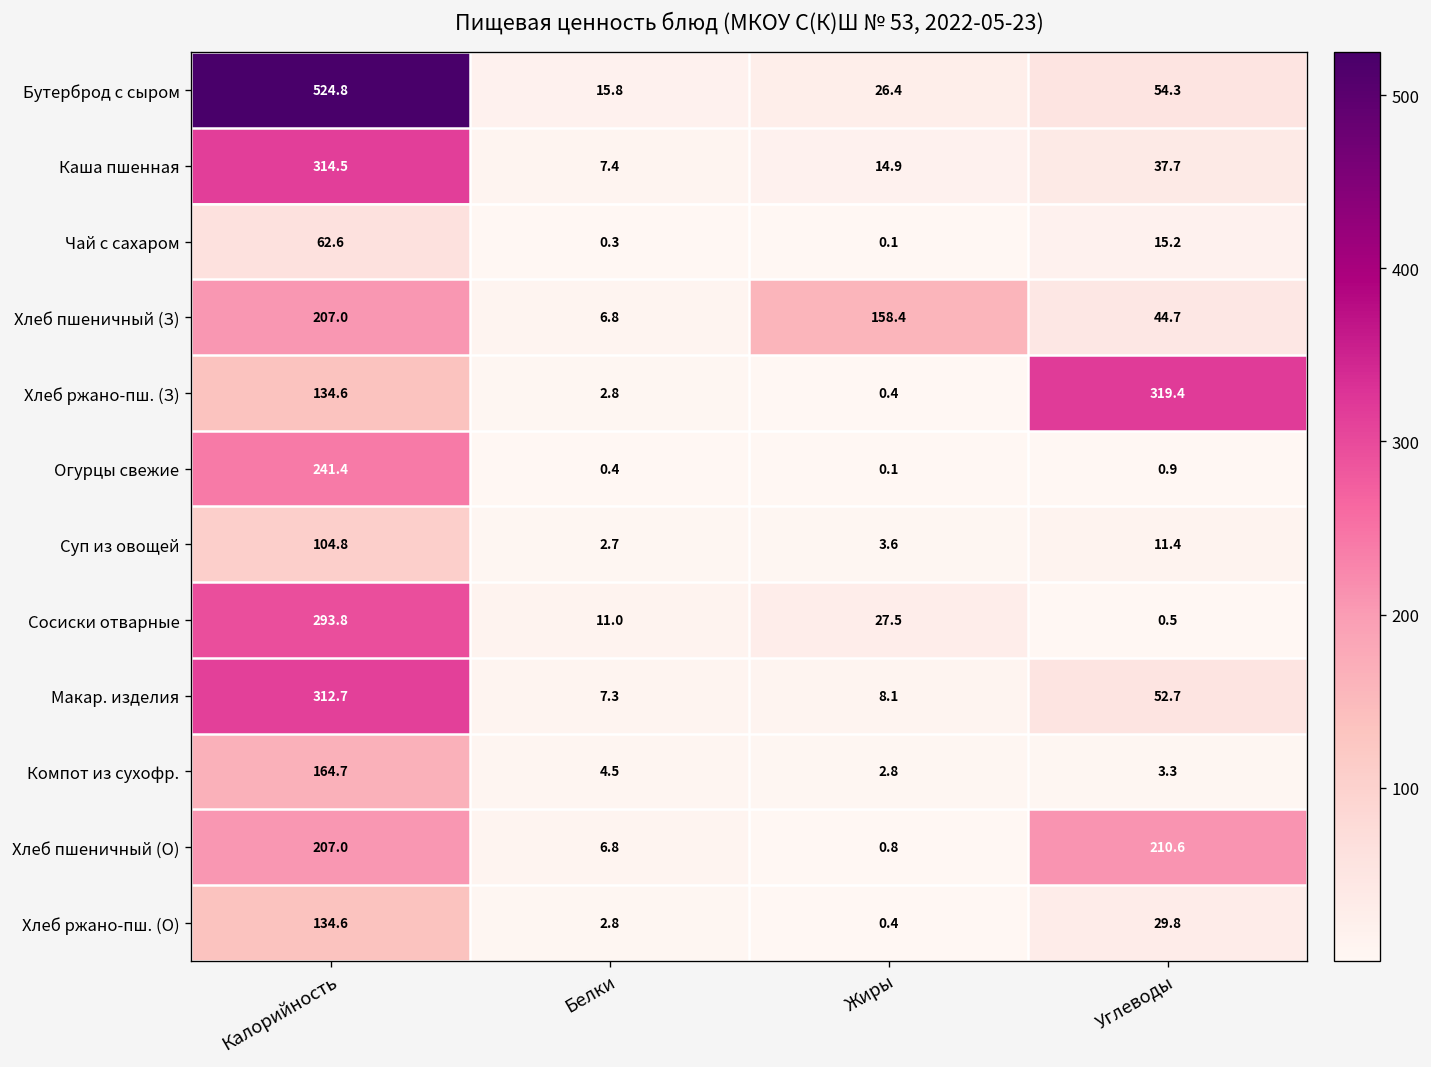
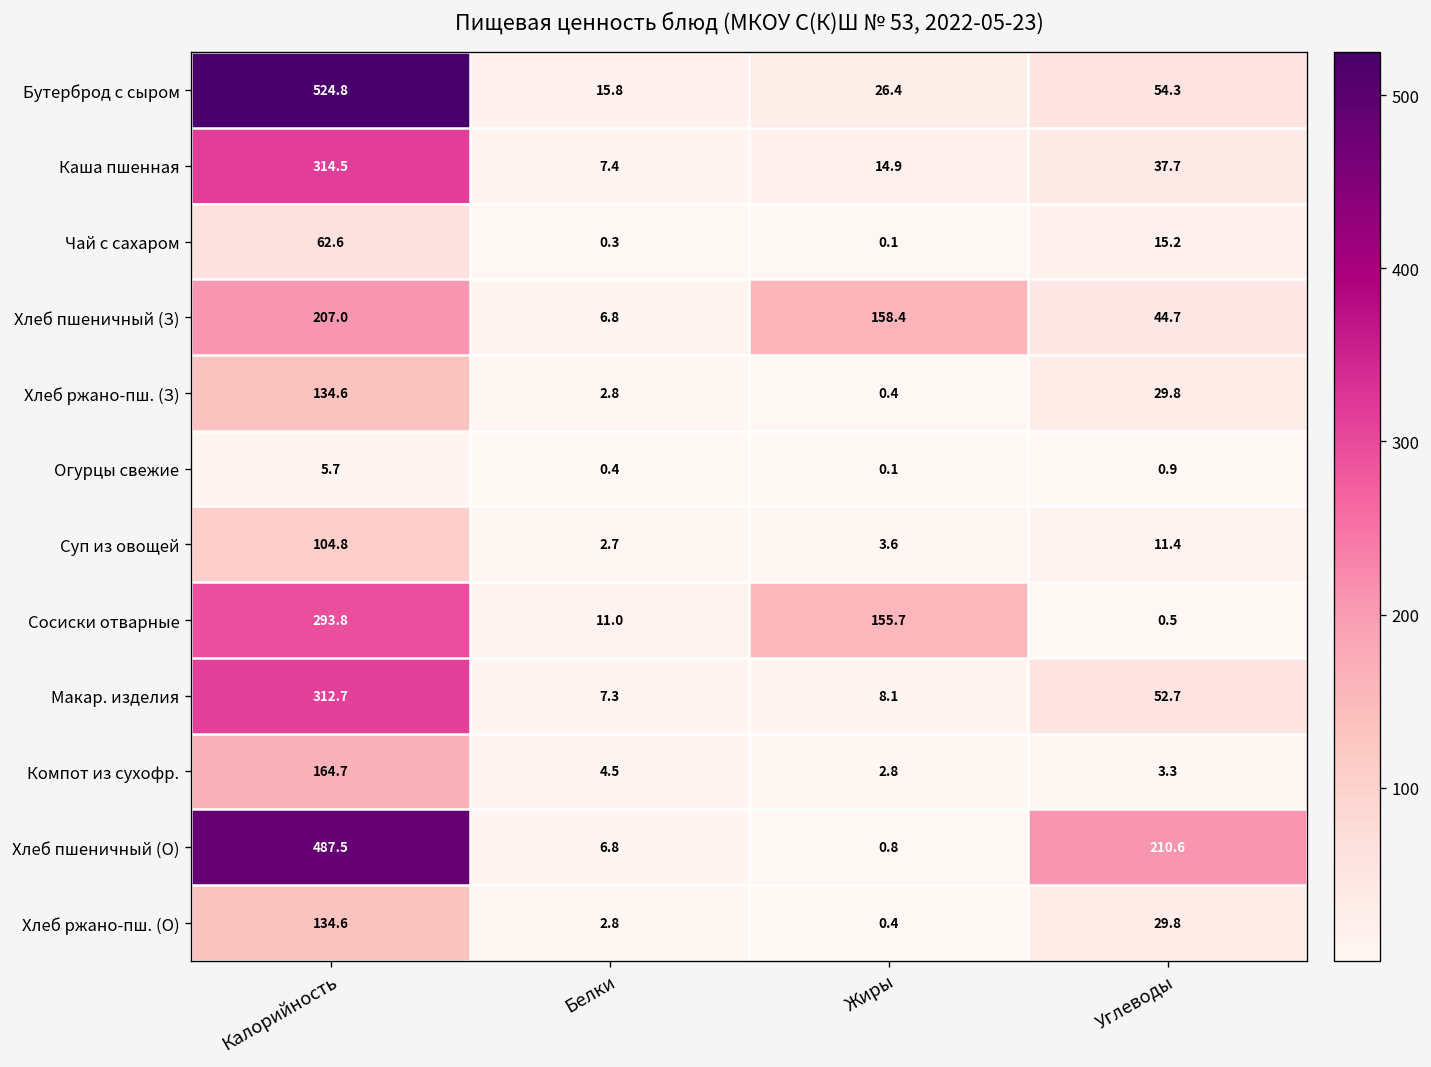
  {
    "Бутерброд с сыром": {
      "Калорийность": 524.8,
      "Белки": 15.8,
      "Жиры": 26.4,
      "Углеводы": 54.3
    },
    "Каша пшенная": {
      "Калорийность": 314.5,
      "Белки": 7.4,
      "Жиры": 14.9,
      "Углеводы": 37.7
    },
    "Чай с сахаром": {
      "Калорийность": 62.6,
      "Белки": 0.3,
      "Жиры": 0.1,
      "Углеводы": 15.2
    },
    "Хлеб пшеничный (З)": {
      "Калорийность": 207.0,
      "Белки": 6.8,
      "Жиры": 158.4,
      "Углеводы": 44.7
    },
    "Хлеб ржано-пш. (З)": {
      "Калорийность": 134.6,
      "Белки": 2.8,
      "Жиры": 0.4,
-     "Углеводы": 319.4
+     "Углеводы": 29.8
    },
    "Огурцы свежие": {
-     "Калорийность": 241.4,
+     "Калорийность": 5.7,
      "Белки": 0.4,
      "Жиры": 0.1,
      "Углеводы": 0.9
    },
    "Суп из овощей": {
      "Калорийность": 104.8,
      "Белки": 2.7,
      "Жиры": 3.6,
      "Углеводы": 11.4
    },
    "Сосиски отварные": {
      "Калорийность": 293.8,
      "Белки": 11.0,
-     "Жиры": 27.5,
+     "Жиры": 155.7,
      "Углеводы": 0.5
    },
    "Макар. изделия": {
      "Калорийность": 312.7,
      "Белки": 7.3,
      "Жиры": 8.1,
      "Углеводы": 52.7
    },
    "Компот из сухофр.": {
      "Калорийность": 164.7,
      "Белки": 4.5,
      "Жиры": 2.8,
      "Углеводы": 3.3
    },
    "Хлеб пшеничный (О)": {
-     "Калорийность": 207.0,
+     "Калорийность": 487.5,
      "Белки": 6.8,
      "Жиры": 0.8,
      "Углеводы": 210.6
    },
    "Хлеб ржано-пш. (О)": {
      "Калорийность": 134.6,
      "Белки": 2.8,
      "Жиры": 0.4,
      "Углеводы": 29.8
    }
  }
